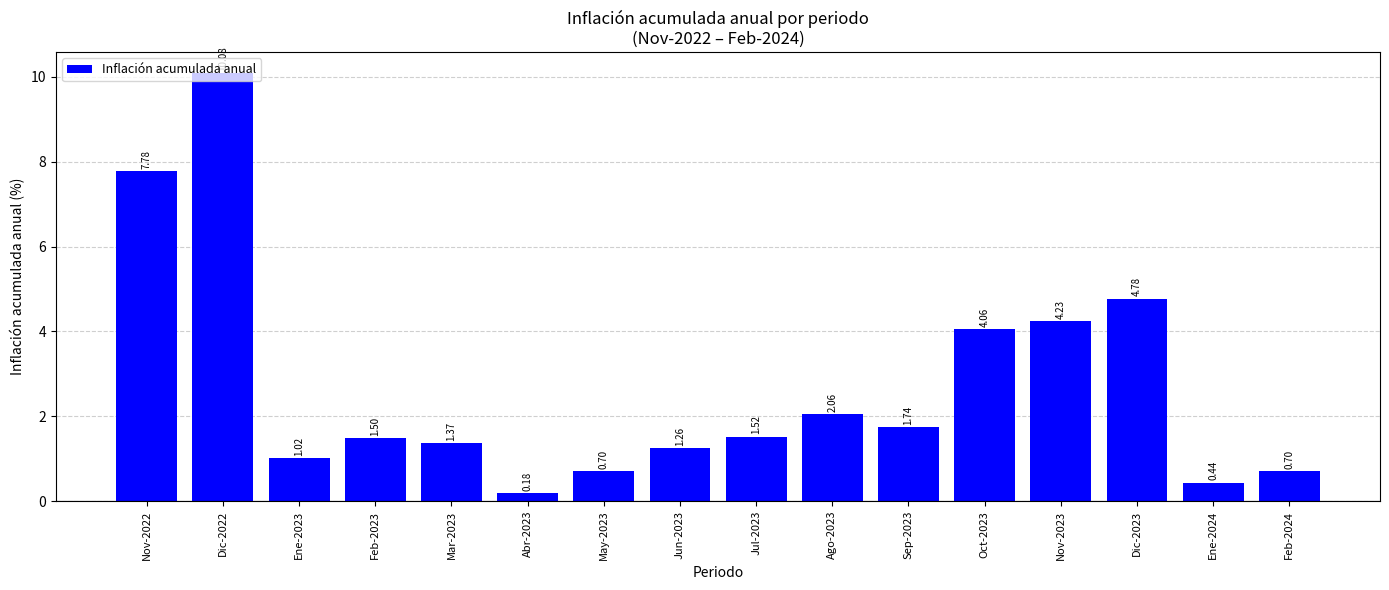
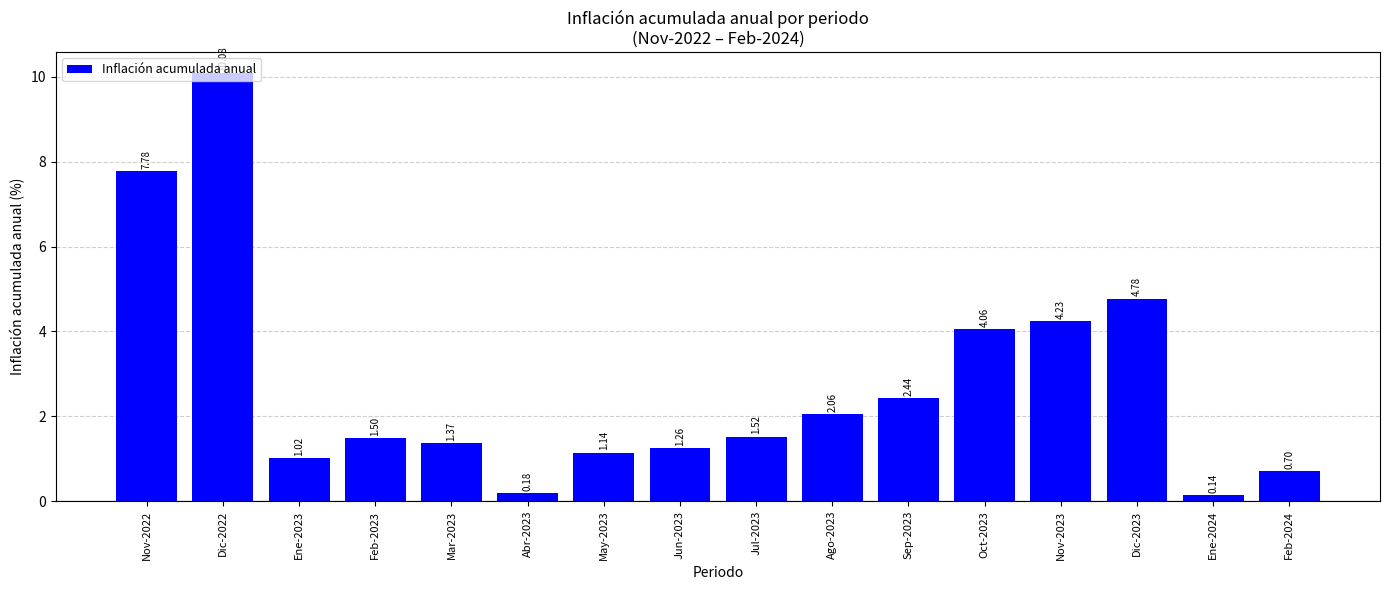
  {
    "Nov-2022": 7.78,
    "Ene-2023": 1.02,
    "Feb-2023": 1.50,
    "Mar-2023": 1.37,
    "Abr-2023": 0.18,
-   "May-2023": 0.70,
+   "May-2023": 1.14,
    "Jun-2023": 1.26,
    "Jul-2023": 1.52,
    "Ago-2023": 2.06,
-   "Sep-2023": 1.74,
+   "Sep-2023": 2.44,
    "Oct-2023": 4.06,
    "Nov-2023": 4.23,
    "Dic-2023": 4.78,
-   "Ene-2024": 0.44,
+   "Ene-2024": 0.14,
    "Feb-2024": 0.70
  }
